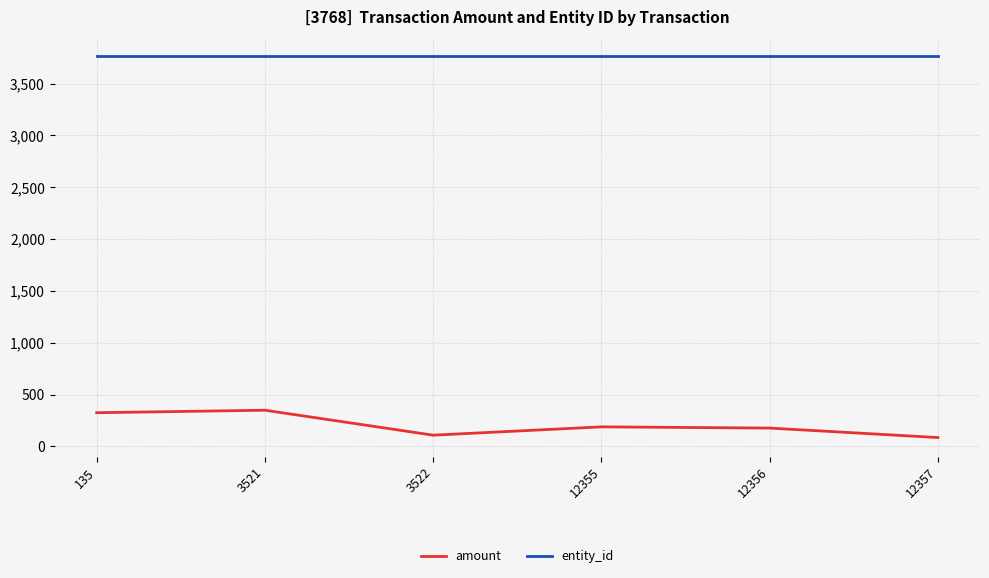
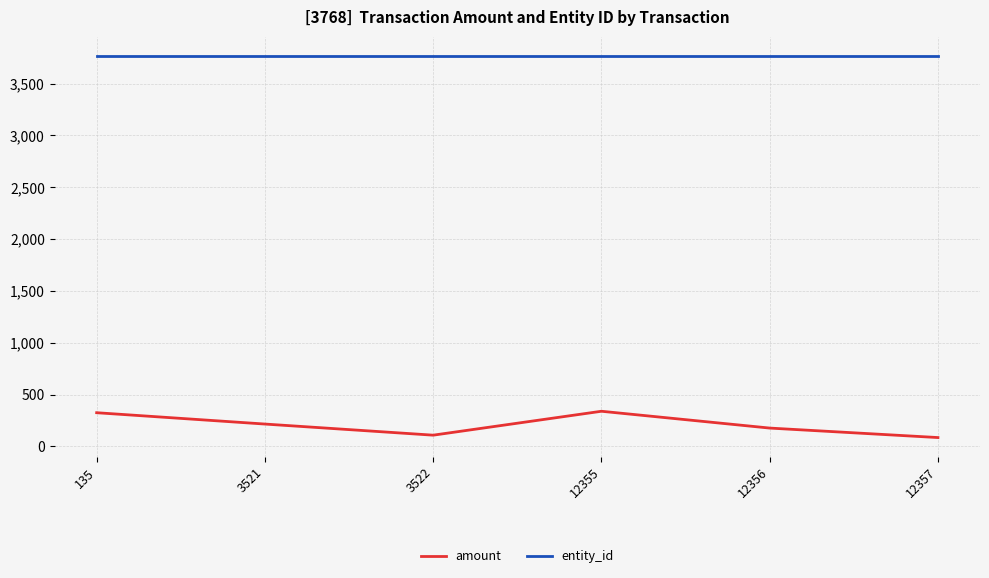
  {
    "amount": {
      "135": "330",
-     "3521": "350",
+     "3521": "220",
      "3522": "110",
-     "12355": "190",
+     "12355": "340",
      "12356": "180",
      "12357": "90"
    },
    "entity_id": {
      "135": "3,770",
      "3521": "3,770",
      "3522": "3,770",
      "12355": "3,770",
      "12356": "3,770",
      "12357": "3,770"
    }
  }
